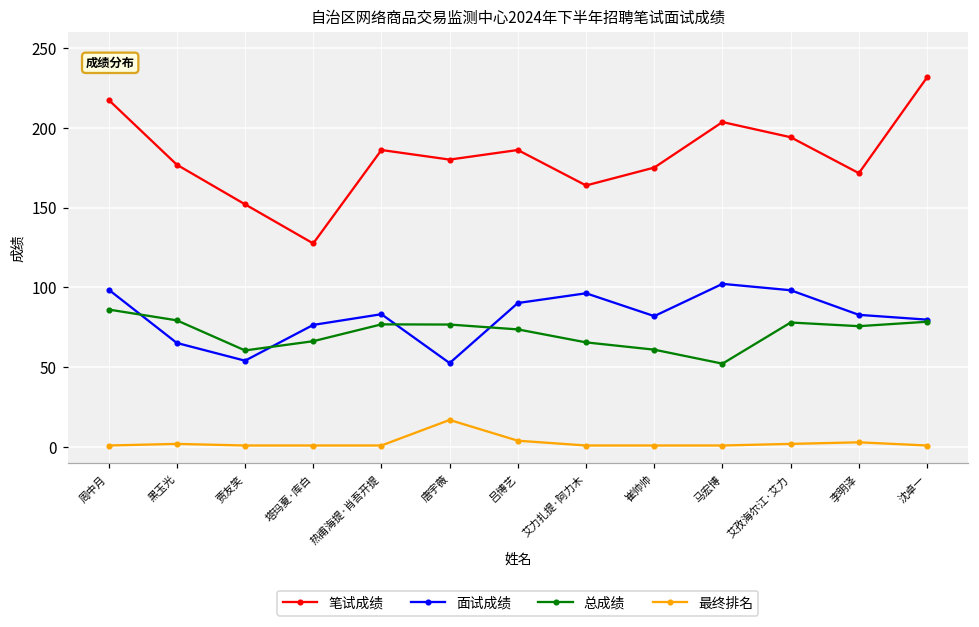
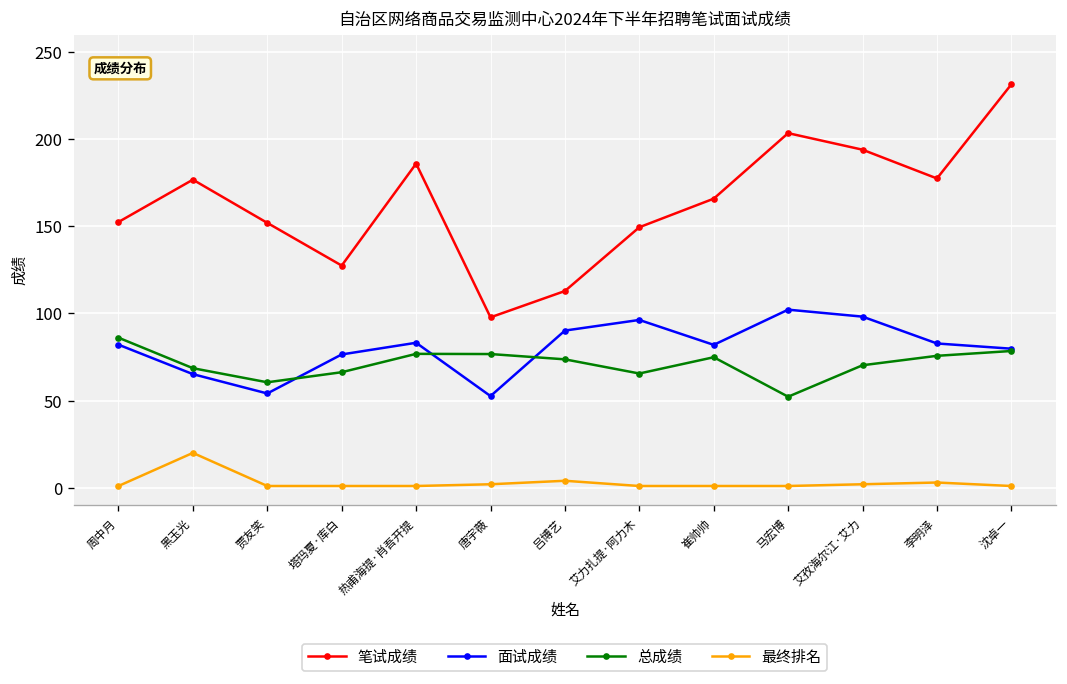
  {
    "笔试成绩": {
-     "周中月": 217,
+     "周中月": 153,
      "黑玉光": 177,
      "贾友笑": 152,
      "塔玛夏·库白": 128,
      "热甫海提·肖吾开提": 186,
-     "唐宇薇": 180,
-     "吕博艺": 186,
-     "艾力扎提·阿力木": 164,
-     "崔帅帅": 175,
+     "唐宇薇": 98,
+     "吕博艺": 113,
+     "艾力扎提·阿力木": 150,
+     "崔帅帅": 166,
      "马宏博": 204,
      "艾孜海尔江·艾力": 194,
-     "李明泽": 172,
+     "李明泽": 178,
      "沈卓一": 232
    },
    "面试成绩": {
-     "周中月": 99,
+     "周中月": 82,
      "黑玉光": 65,
      "贾友笑": 54,
      "塔玛夏·库白": 77,
      "热甫海提·肖吾开提": 83,
      "唐宇薇": 53,
      "吕博艺": 90,
      "艾力扎提·阿力木": 96,
      "崔帅帅": 82,
      "马宏博": 102,
      "艾孜海尔江·艾力": 98,
      "李明泽": 83
    },
    "总成绩": {
      "周中月": 86,
-     "黑玉光": 79,
+     "黑玉光": 69,
      "贾友笑": 61,
      "塔玛夏·库白": 66,
      "热甫海提·肖吾开提": 77,
      "唐宇薇": 77,
      "吕博艺": 74,
      "艾力扎提·阿力木": 66,
-     "崔帅帅": 61,
+     "崔帅帅": 75,
      "马宏博": 52,
-     "艾孜海尔江·艾力": 78,
+     "艾孜海尔江·艾力": 70,
      "李明泽": 76
    },
    "最终排名": {
      "周中月": 1,
-     "黑玉光": 2,
+     "黑玉光": 20,
      "贾友笑": 1,
      "塔玛夏·库白": 1,
      "热甫海提·肖吾开提": 1,
-     "唐宇薇": 17,
+     "唐宇薇": 2,
      "吕博艺": 4,
      "艾力扎提·阿力木": 1,
      "崔帅帅": 1,
      "马宏博": 1,
      "艾孜海尔江·艾力": 2,
      "李明泽": 3,
      "沈卓一": 1
    }
  }
